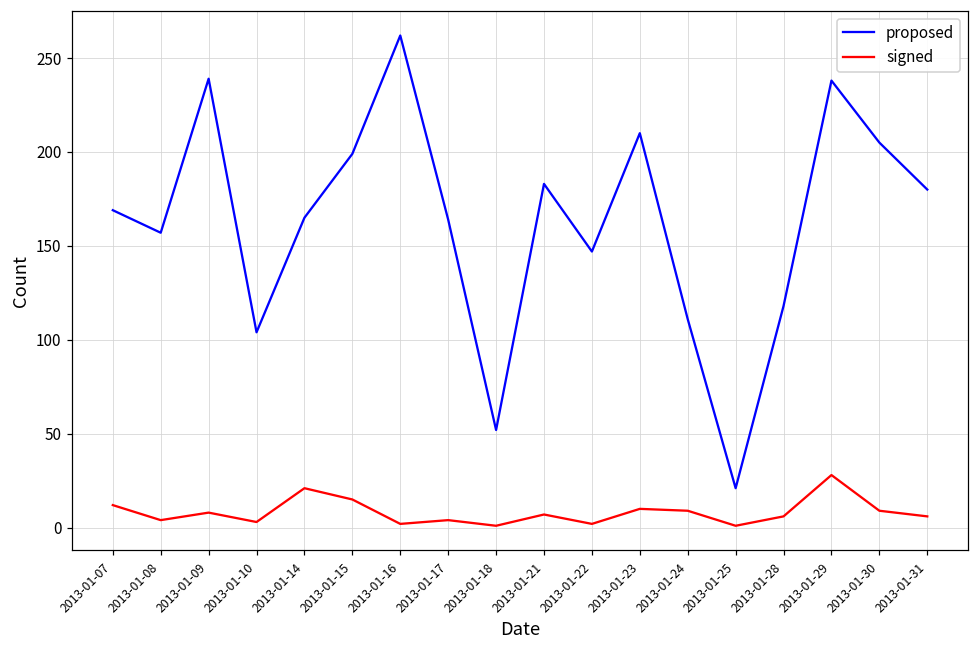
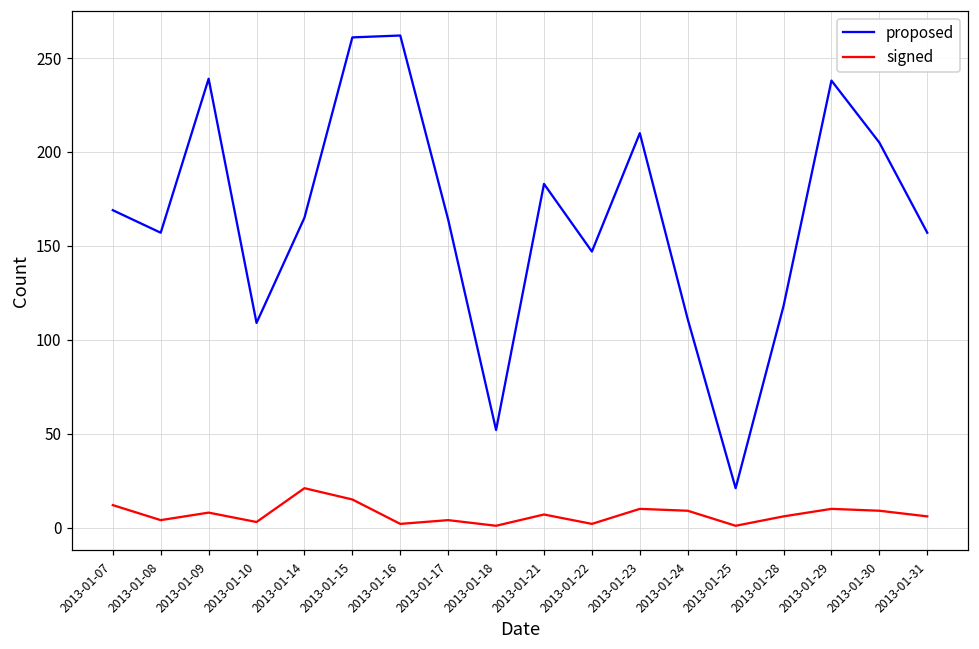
  {
    "proposed": {
      "2013-01-07": 169,
      "2013-01-08": 157,
      "2013-01-09": 239,
-     "2013-01-10": 104,
+     "2013-01-10": 109,
      "2013-01-14": 165,
-     "2013-01-15": 199,
+     "2013-01-15": 261,
      "2013-01-16": 262,
      "2013-01-17": 164,
      "2013-01-18": 52,
      "2013-01-21": 183,
      "2013-01-22": 147,
      "2013-01-23": 210,
      "2013-01-24": 111,
      "2013-01-25": 21,
      "2013-01-28": 118,
      "2013-01-29": 238,
      "2013-01-30": 205,
-     "2013-01-31": 180
+     "2013-01-31": 157
    },
    "signed": {
      "2013-01-07": 12,
      "2013-01-08": 4,
      "2013-01-09": 8,
      "2013-01-10": 3,
      "2013-01-14": 21,
      "2013-01-15": 15,
      "2013-01-16": 2,
      "2013-01-17": 4,
      "2013-01-18": 1,
      "2013-01-21": 7,
      "2013-01-22": 2,
      "2013-01-23": 10,
      "2013-01-24": 9,
      "2013-01-25": 1,
      "2013-01-28": 6,
-     "2013-01-29": 28,
+     "2013-01-29": 10,
      "2013-01-30": 9,
      "2013-01-31": 6
    }
  }
